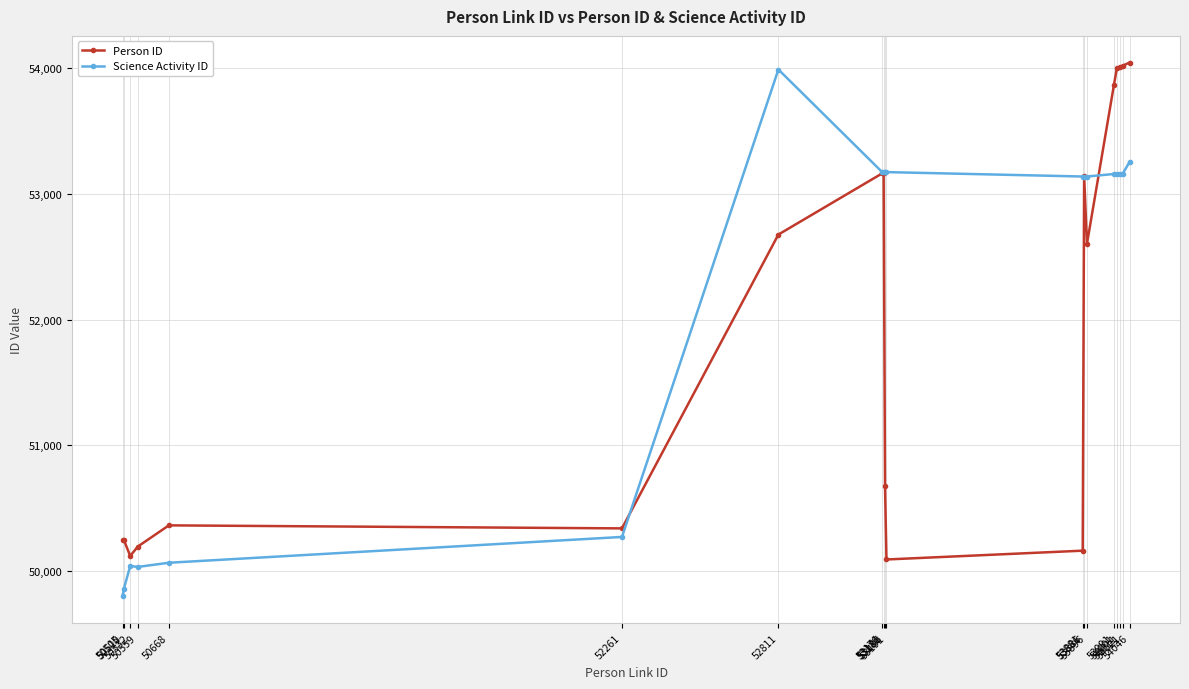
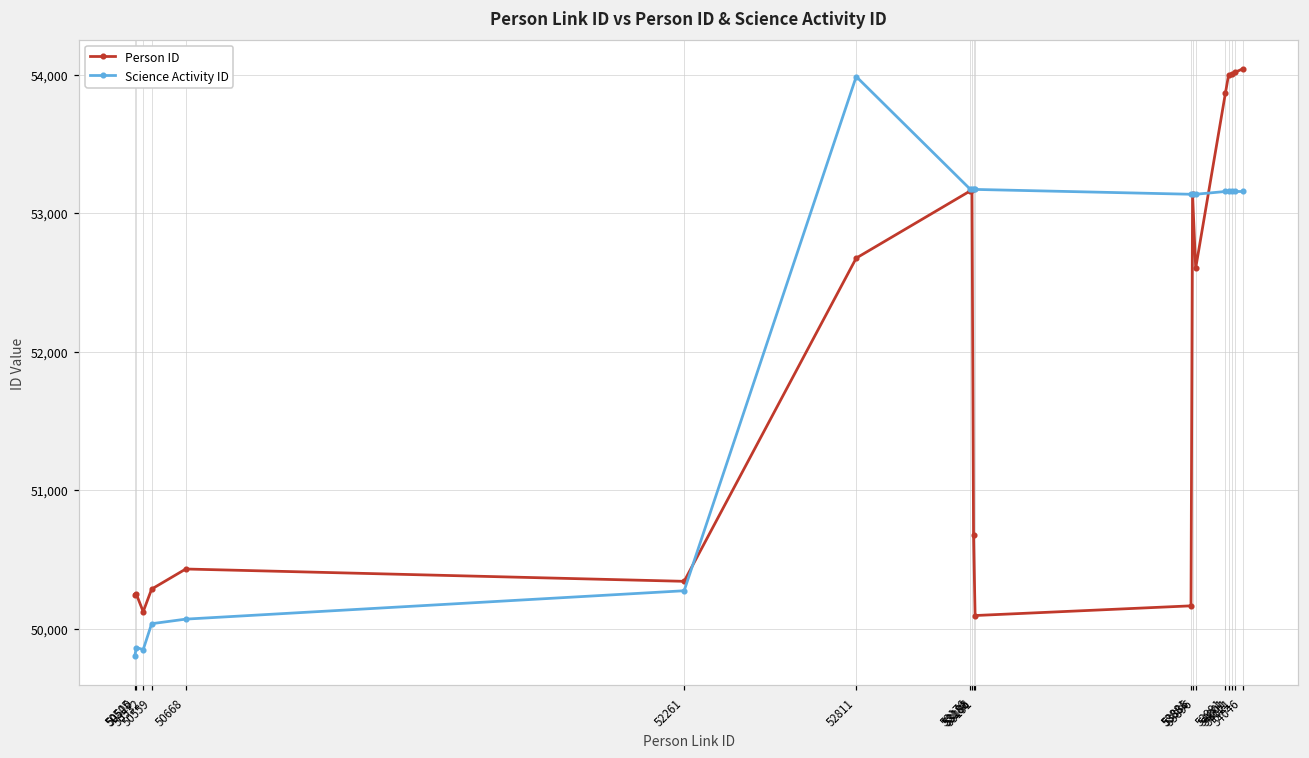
  {
    "Person ID": {
      "50505": "50,250",
      "50510": "50,250",
      "50532": "50,120",
-     "50559": "50,200",
-     "50668": "50,370",
+     "50559": "50,290",
+     "50668": "50,430",
      "52261": "50,340",
      "52811": "52,680",
      "53186": "50,670",
      "53191": "50,090",
      "53881": "50,160",
      "53896": "52,600",
      "53991": "53,870",
      "54001": "54,000",
      "54011": "54,010",
      "54021": "54,020",
      "54046": "54,040"
    },
    "Science Activity ID": {
      "50505": "49,800",
      "50510": "49,860",
-     "50532": "50,040",
+     "50532": "49,850",
      "50559": "50,040",
      "50668": "50,070",
      "52261": "50,270",
      "52811": "53,990",
      "53191": "53,170",
      "53896": "53,140",
      "53991": "53,160",
      "54001": "53,160",
      "54011": "53,160",
      "54021": "53,160",
-     "54046": "53,250"
+     "54046": "53,160"
    }
  }
